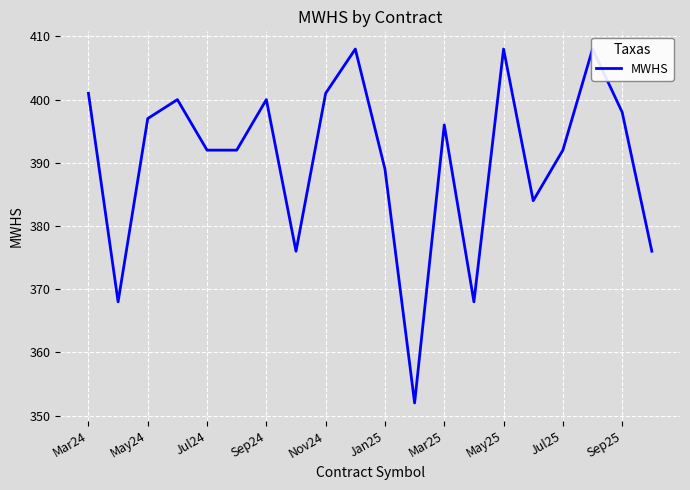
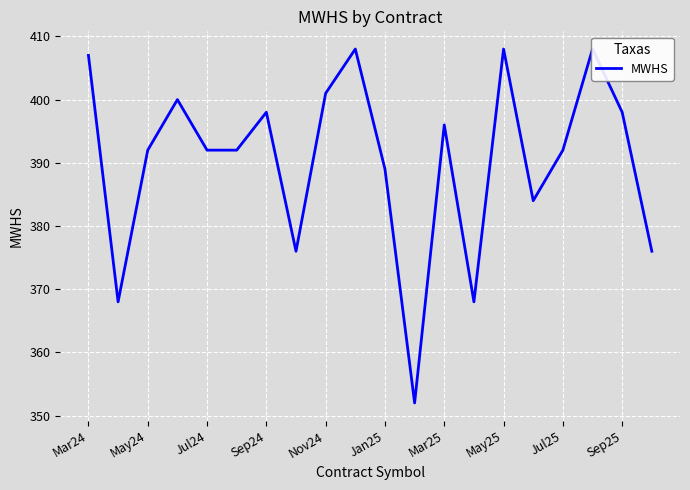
  {
-   "Mar24": 401,
-   "May24": 397,
+   "Mar24": 407,
+   "May24": 392,
    "Jul24": 392,
-   "Sep24": 400,
+   "Sep24": 398,
    "Nov24": 401,
    "Jan25": 389,
    "Mar25": 396,
    "May25": 408,
    "Jul25": 392,
    "Sep25": 398
  }
